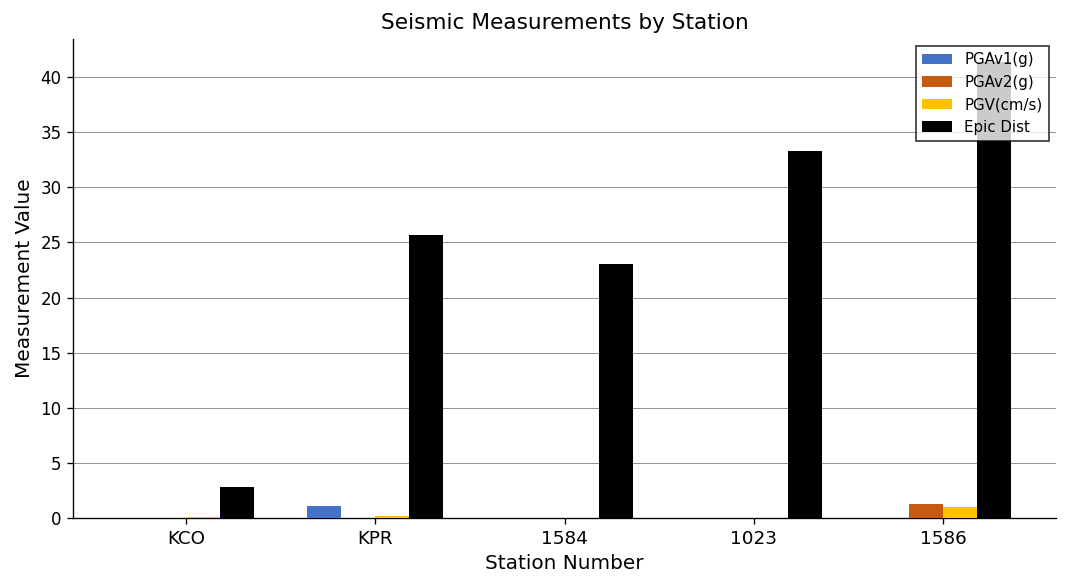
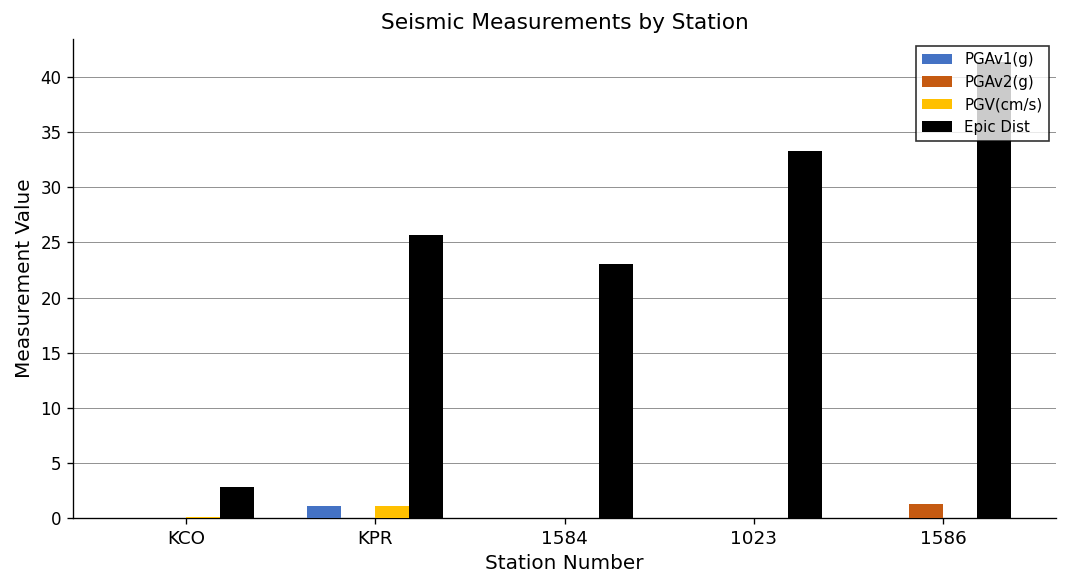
  {
    "PGAv1(g)": {
      "KPR": 1
    },
    "PGAv2(g)": {
      "1586": 1
    },
    "PGV(cm/s)": {
-     "KPR": 0,
-     "1586": 1
+     "KPR": 1,
+     "1586": 0
    },
    "Epic Dist": {
      "KCO": 3,
      "KPR": 26,
      "1584": 23,
      "1023": 33
    }
  }
